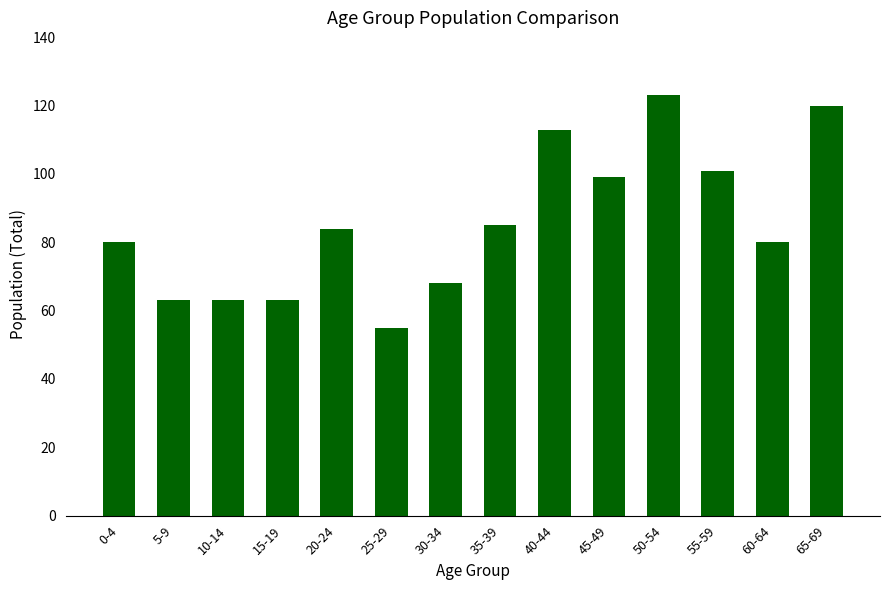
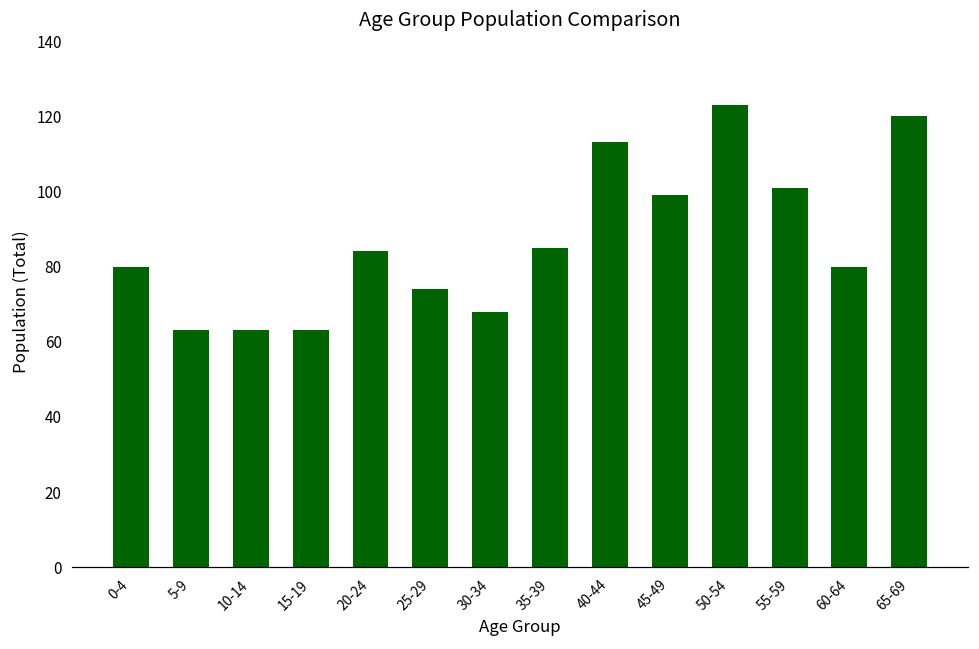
  {
    "0-4": 80,
    "5-9": 63,
    "10-14": 63,
    "15-19": 63,
    "20-24": 84,
-   "25-29": 55,
+   "25-29": 74,
    "30-34": 68,
    "35-39": 85,
    "40-44": 113,
    "45-49": 99,
    "50-54": 123,
    "55-59": 101,
    "60-64": 80,
    "65-69": 120
  }
